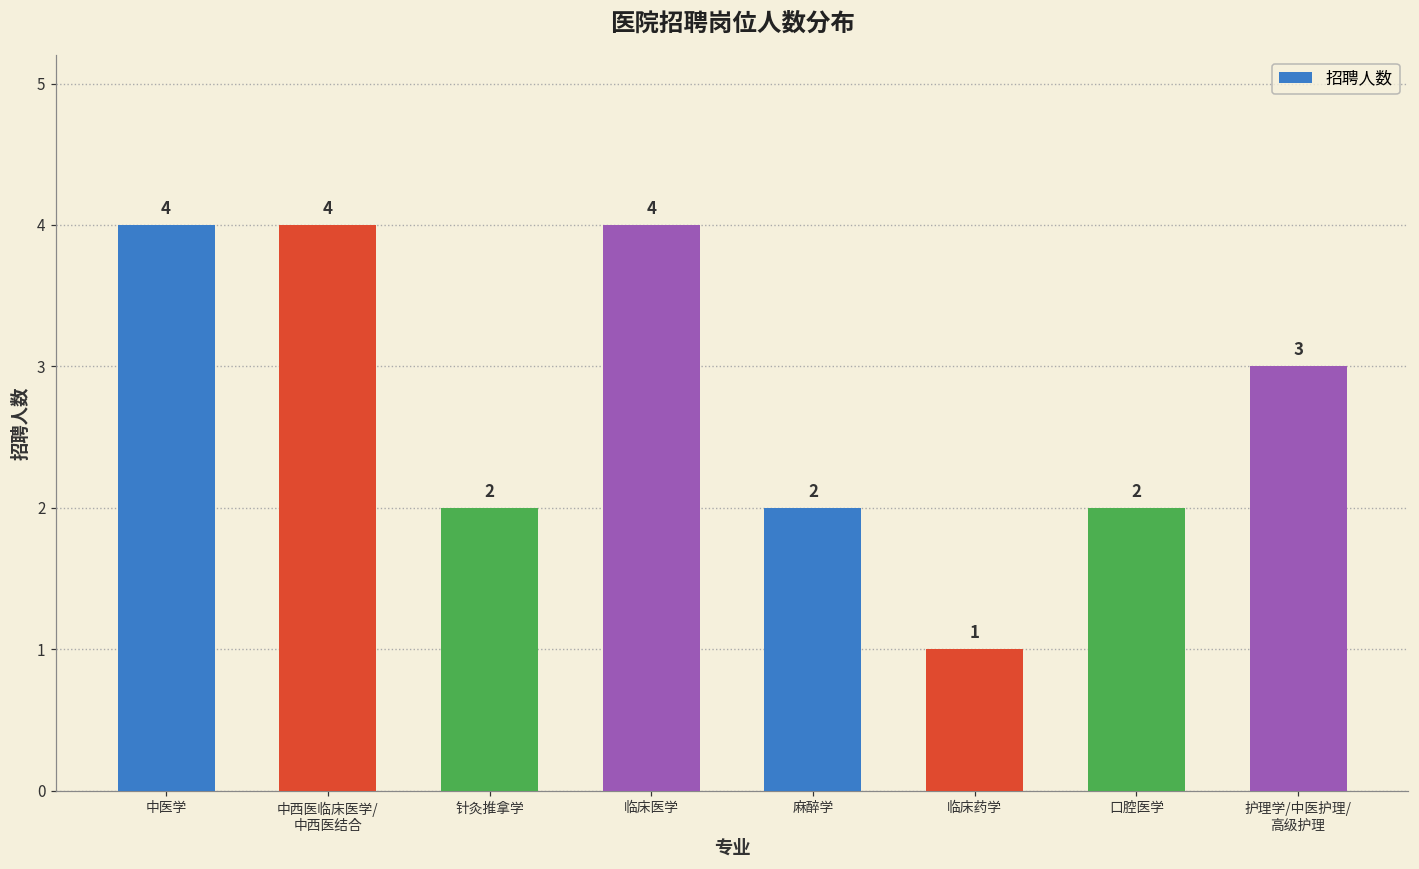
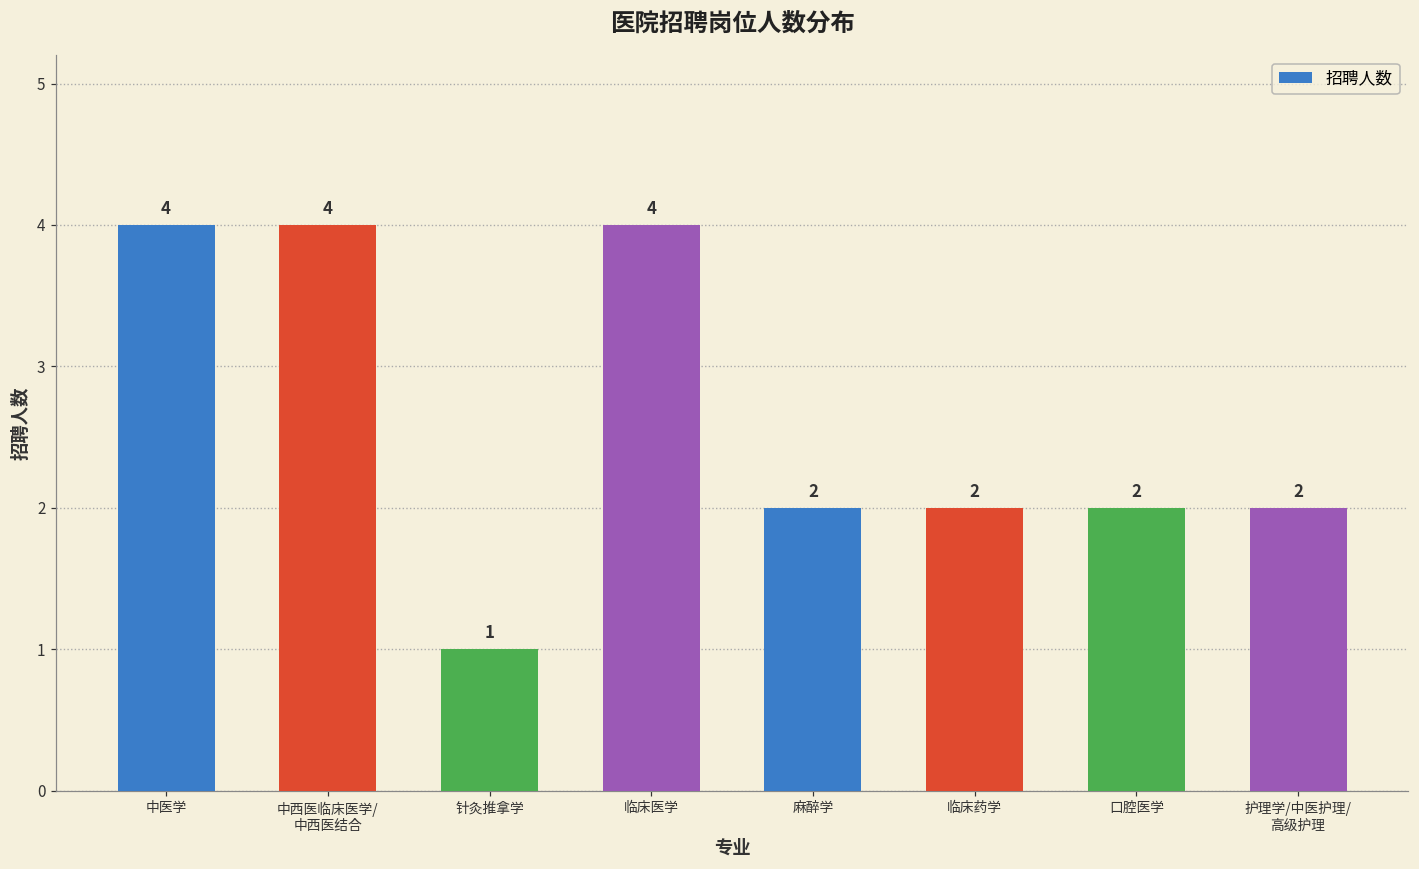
  {
    "中医学": 4,
    "中西医临床医学/ 中西医结合": 4,
-   "针灸推拿学": 2,
+   "针灸推拿学": 1,
    "临床医学": 4,
    "麻醉学": 2,
-   "临床药学": 1,
+   "临床药学": 2,
    "口腔医学": 2,
-   "护理学/中医护理/ 高级护理": 3
+   "护理学/中医护理/ 高级护理": 2
  }
